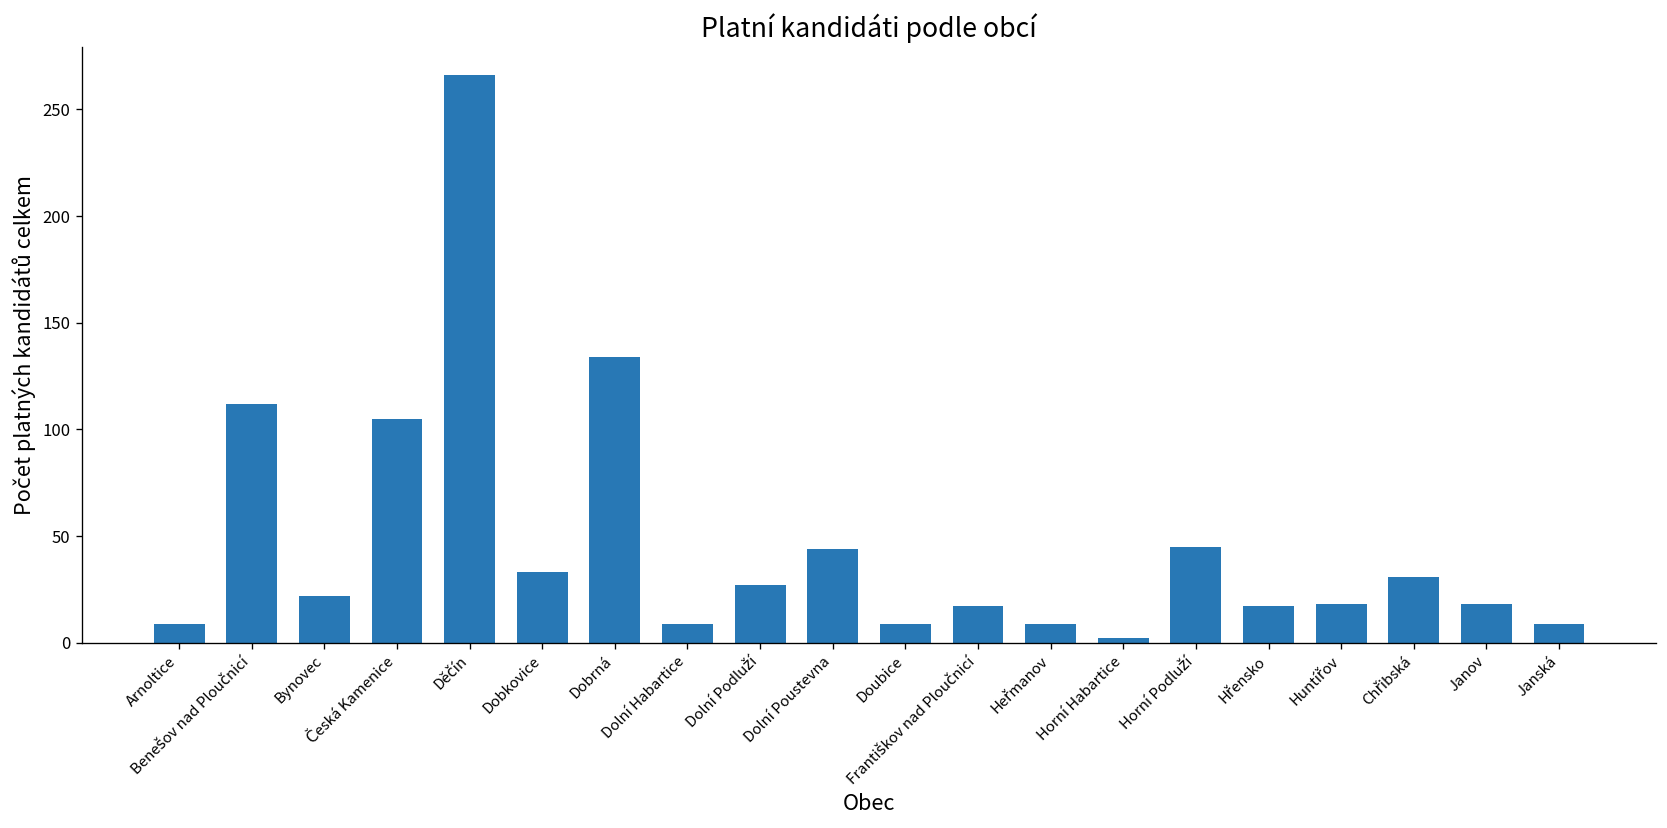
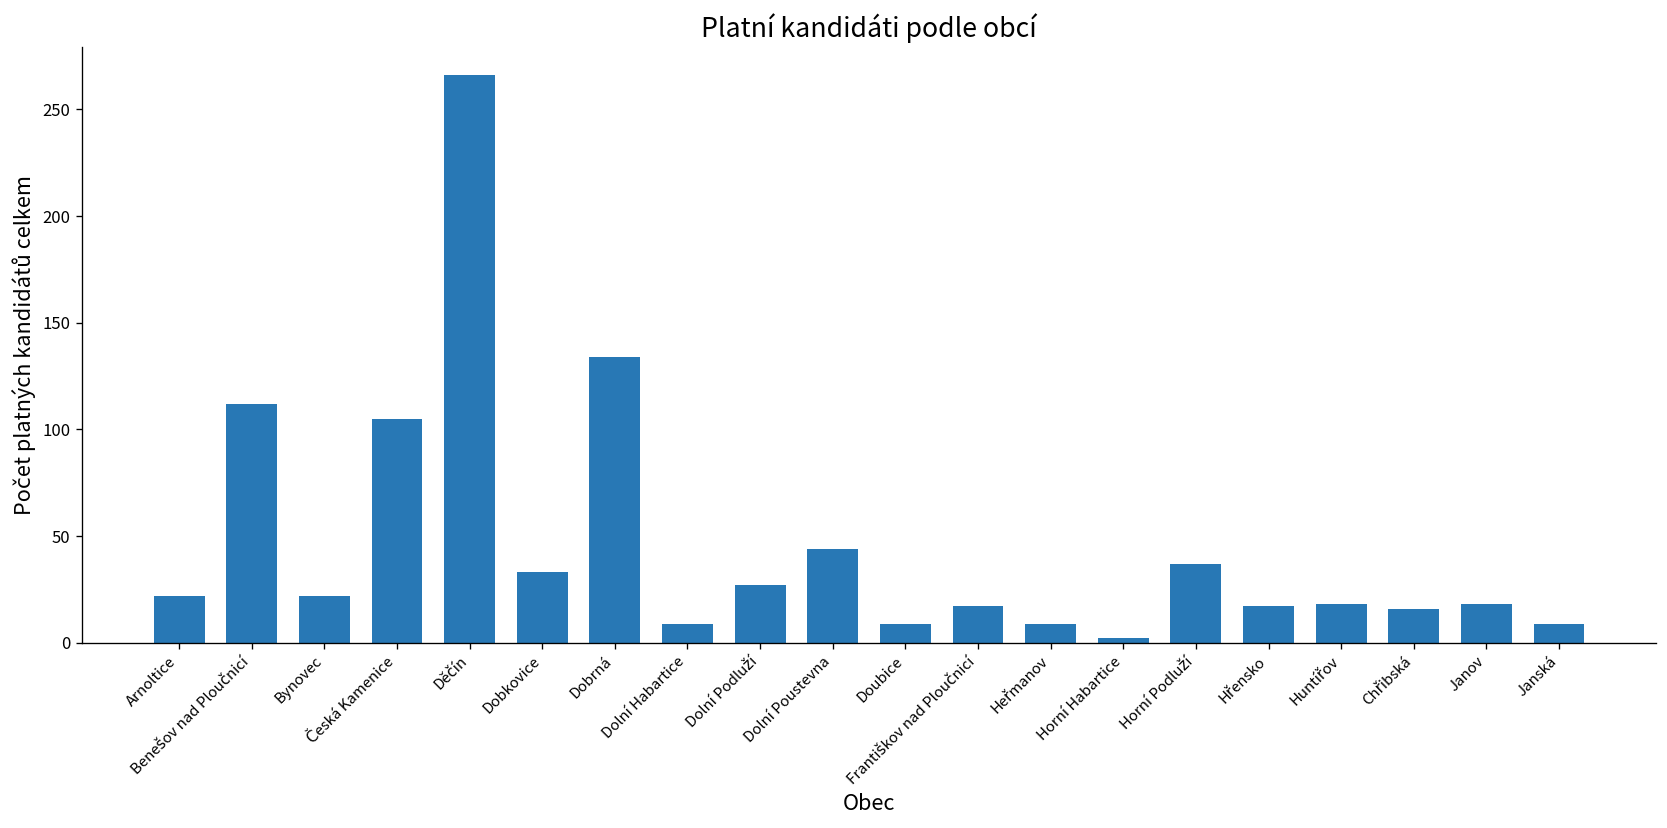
  {
-   "Arnoltice": 9,
+   "Arnoltice": 22,
    "Benešov nad Ploučnicí": 112,
    "Bynovec": 22,
    "Česká Kamenice": 105,
    "Děčín": 266,
    "Dobkovice": 33,
    "Dobrná": 134,
    "Dolní Habartice": 9,
    "Dolní Podluží": 27,
    "Dolní Poustevna": 44,
    "Doubice": 9,
    "Františkov nad Ploučnicí": 17,
    "Heřmanov": 9,
    "Horní Habartice": 2,
-   "Horní Podluží": 45,
+   "Horní Podluží": 37,
    "Hřensko": 17,
    "Huntířov": 18,
-   "Chřibská": 31,
+   "Chřibská": 16,
    "Janov": 18,
    "Janská": 9
  }
